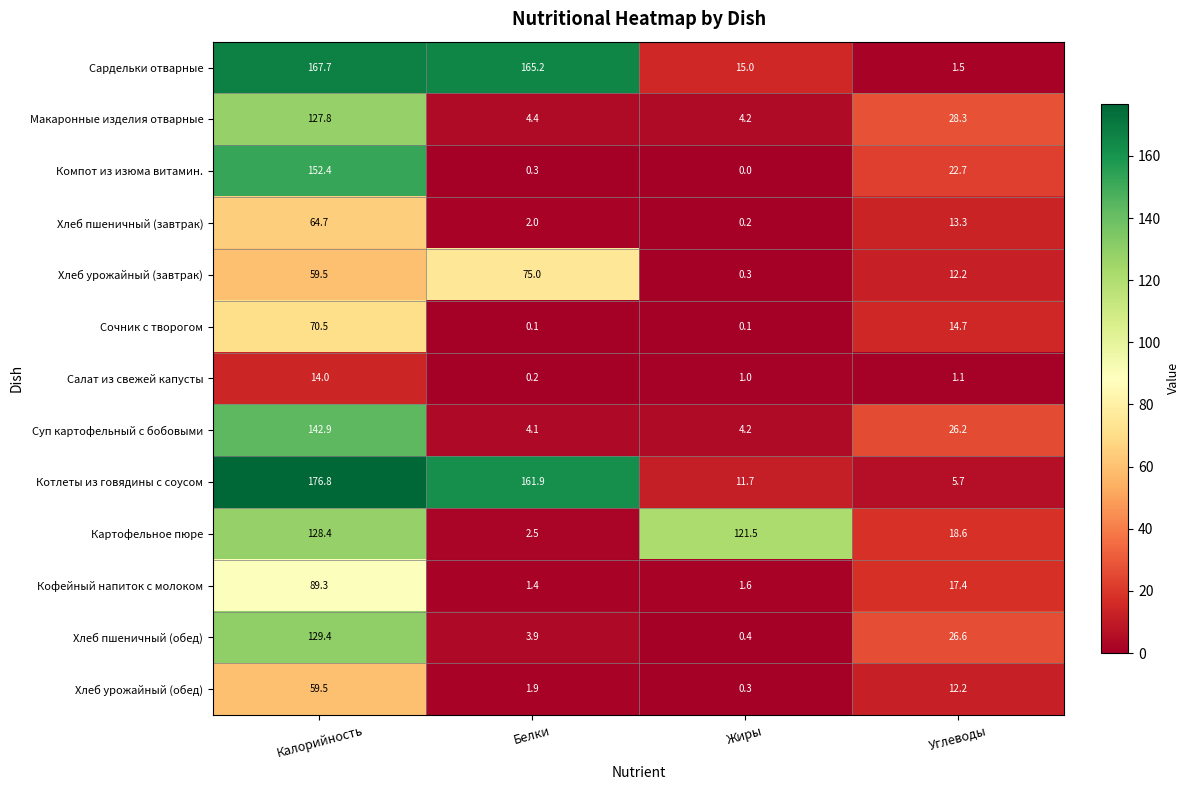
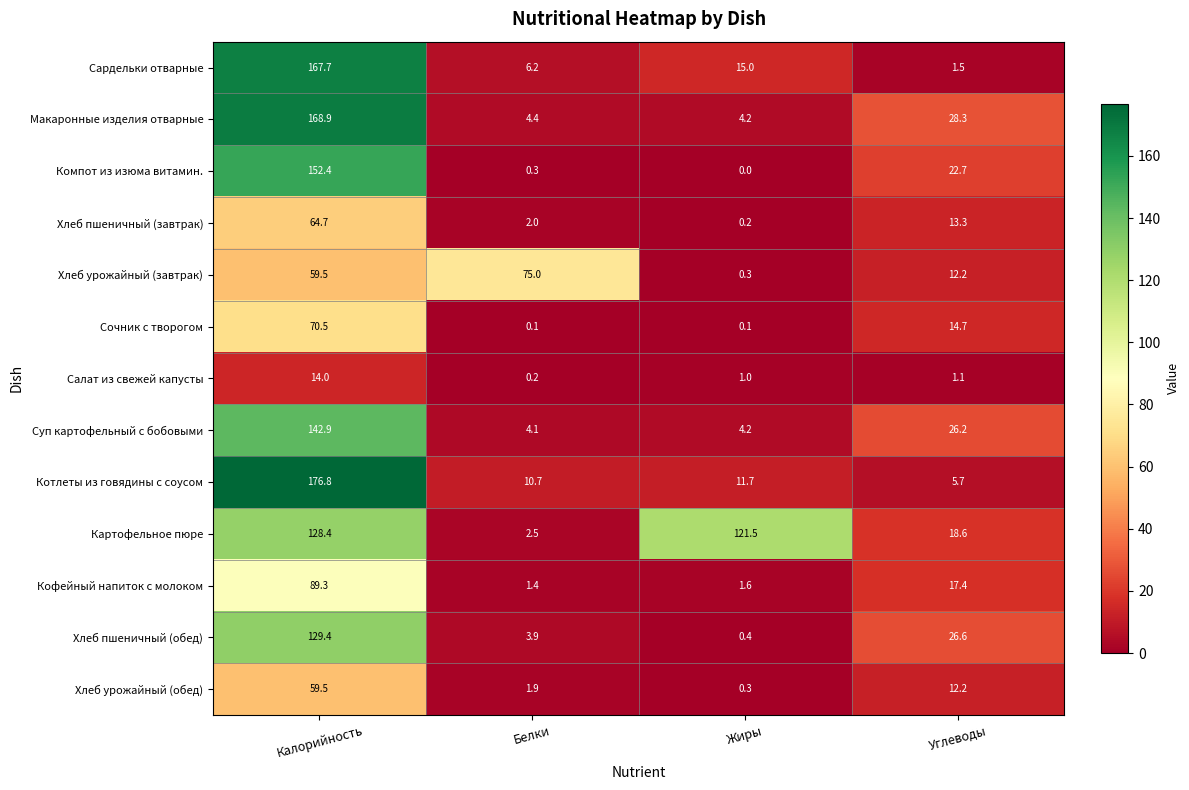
  {
    "Сардельки отварные": {
      "Калорийность": 167.7,
-     "Белки": 165.2,
+     "Белки": 6.2,
      "Жиры": 15.0,
      "Углеводы": 1.5
    },
    "Макаронные изделия отварные": {
-     "Калорийность": 127.8,
+     "Калорийность": 168.9,
      "Белки": 4.4,
      "Жиры": 4.2,
      "Углеводы": 28.3
    },
    "Компот из изюма витамин.": {
      "Калорийность": 152.4,
      "Белки": 0.3,
      "Жиры": 0.0,
      "Углеводы": 22.7
    },
    "Хлеб пшеничный (завтрак)": {
      "Калорийность": 64.7,
      "Белки": 2.0,
      "Жиры": 0.2,
      "Углеводы": 13.3
    },
    "Хлеб урожайный (завтрак)": {
      "Калорийность": 59.5,
      "Белки": 75.0,
      "Жиры": 0.3,
      "Углеводы": 12.2
    },
    "Сочник с творогом": {
      "Калорийность": 70.5,
      "Белки": 0.1,
      "Жиры": 0.1,
      "Углеводы": 14.7
    },
    "Салат из свежей капусты": {
      "Калорийность": 14.0,
      "Белки": 0.2,
      "Жиры": 1.0,
      "Углеводы": 1.1
    },
    "Суп картофельный с бобовыми": {
      "Калорийность": 142.9,
      "Белки": 4.1,
      "Жиры": 4.2,
      "Углеводы": 26.2
    },
    "Котлеты из говядины с соусом": {
      "Калорийность": 176.8,
-     "Белки": 161.9,
+     "Белки": 10.7,
      "Жиры": 11.7,
      "Углеводы": 5.7
    },
    "Картофельное пюре": {
      "Калорийность": 128.4,
      "Белки": 2.5,
      "Жиры": 121.5,
      "Углеводы": 18.6
    },
    "Кофейный напиток с молоком": {
      "Калорийность": 89.3,
      "Белки": 1.4,
      "Жиры": 1.6,
      "Углеводы": 17.4
    },
    "Хлеб пшеничный (обед)": {
      "Калорийность": 129.4,
      "Белки": 3.9,
      "Жиры": 0.4,
      "Углеводы": 26.6
    },
    "Хлеб урожайный (обед)": {
      "Калорийность": 59.5,
      "Белки": 1.9,
      "Жиры": 0.3,
      "Углеводы": 12.2
    }
  }
